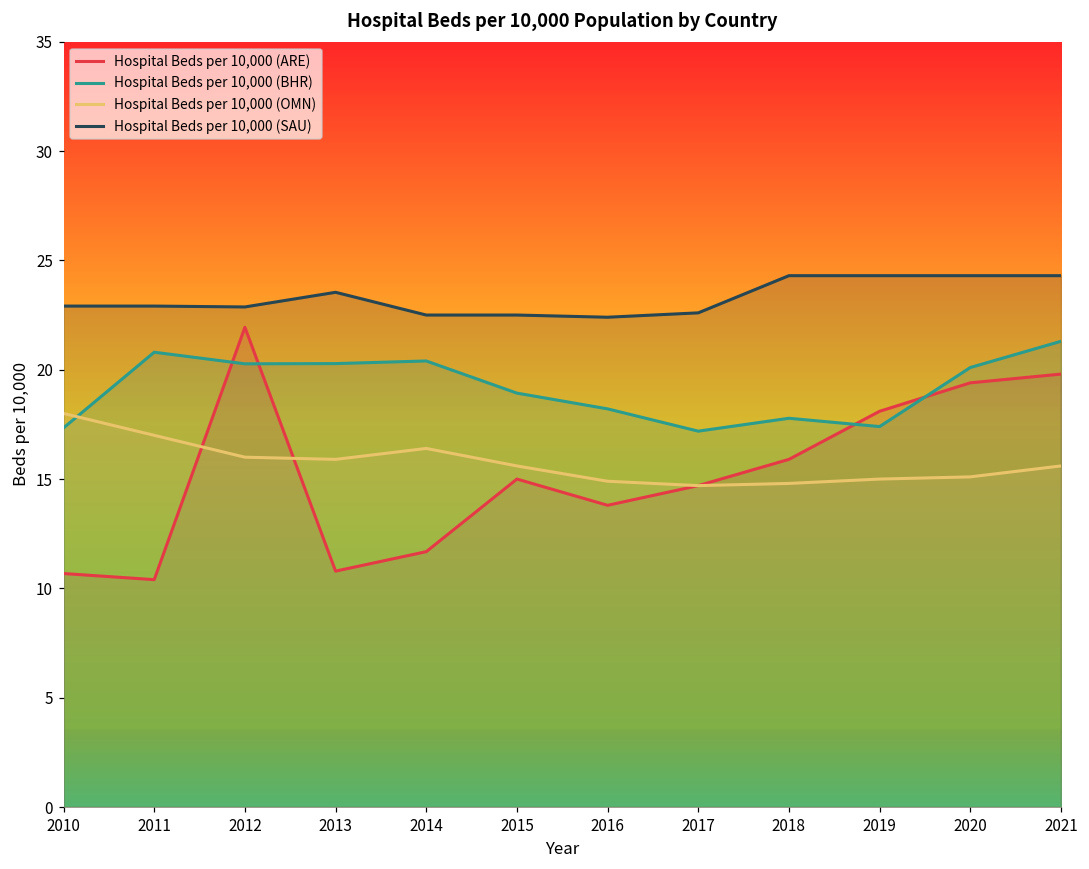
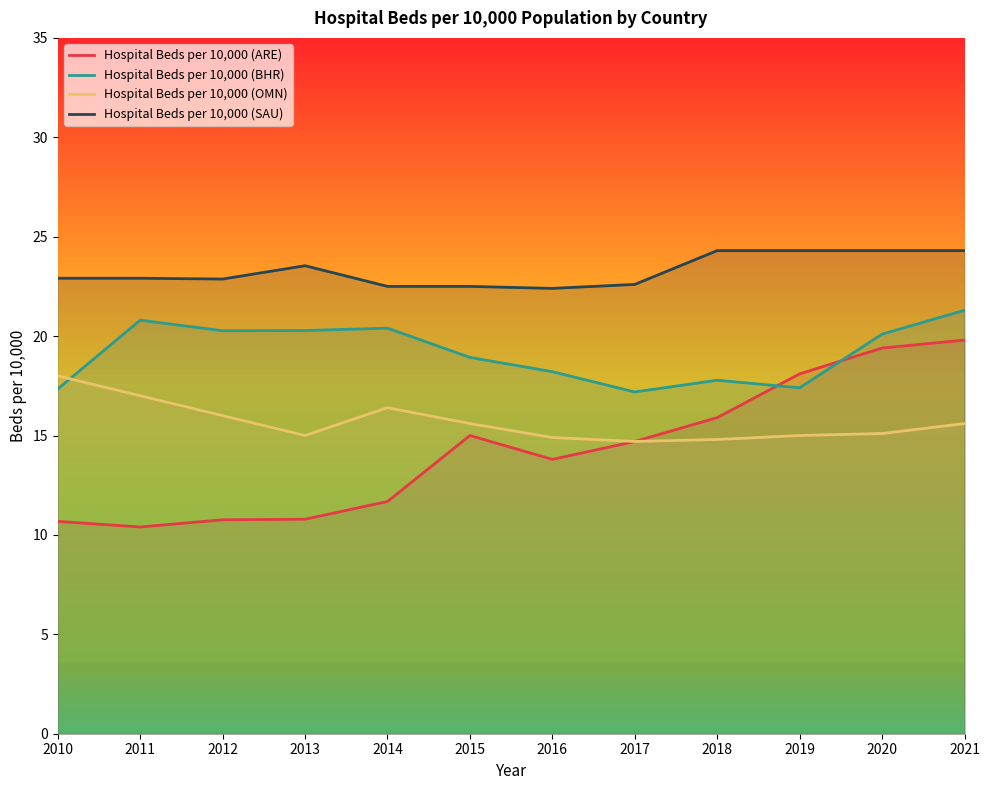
  {
    "Hospital Beds per 10,000 (ARE)": {
      "2010": 10.7,
      "2011": 10.4,
-     "2012": 21.9,
+     "2012": 10.8,
      "2013": 10.8,
      "2014": 11.7,
      "2015": 15.0,
      "2016": 13.8,
      "2018": 15.9,
      "2019": 18.1,
      "2020": 19.4,
      "2021": 19.8
    },
    "Hospital Beds per 10,000 (BHR)": {
      "2010": 17.3,
      "2011": 20.8,
      "2012": 20.3,
      "2013": 20.3,
      "2014": 20.4,
      "2015": 18.9,
      "2016": 18.2,
      "2017": 17.2,
      "2018": 17.8,
      "2019": 17.4,
      "2020": 20.1,
      "2021": 21.3
    },
    "Hospital Beds per 10,000 (OMN)": {
      "2010": 18.0,
      "2011": 17.0,
      "2012": 16.0,
-     "2013": 15.9,
+     "2013": 15.0,
      "2014": 16.4,
      "2015": 15.6,
      "2016": 14.9,
      "2018": 14.8,
      "2019": 15.0,
      "2020": 15.1,
      "2021": 15.6
    },
    "Hospital Beds per 10,000 (SAU)": {
      "2010": 22.9,
      "2011": 22.9,
      "2012": 22.9,
      "2013": 23.5,
      "2014": 22.5,
      "2015": 22.5,
      "2016": 22.4,
      "2017": 22.6,
      "2018": 24.3,
      "2019": 24.3,
      "2020": 24.3,
      "2021": 24.3
    }
  }
